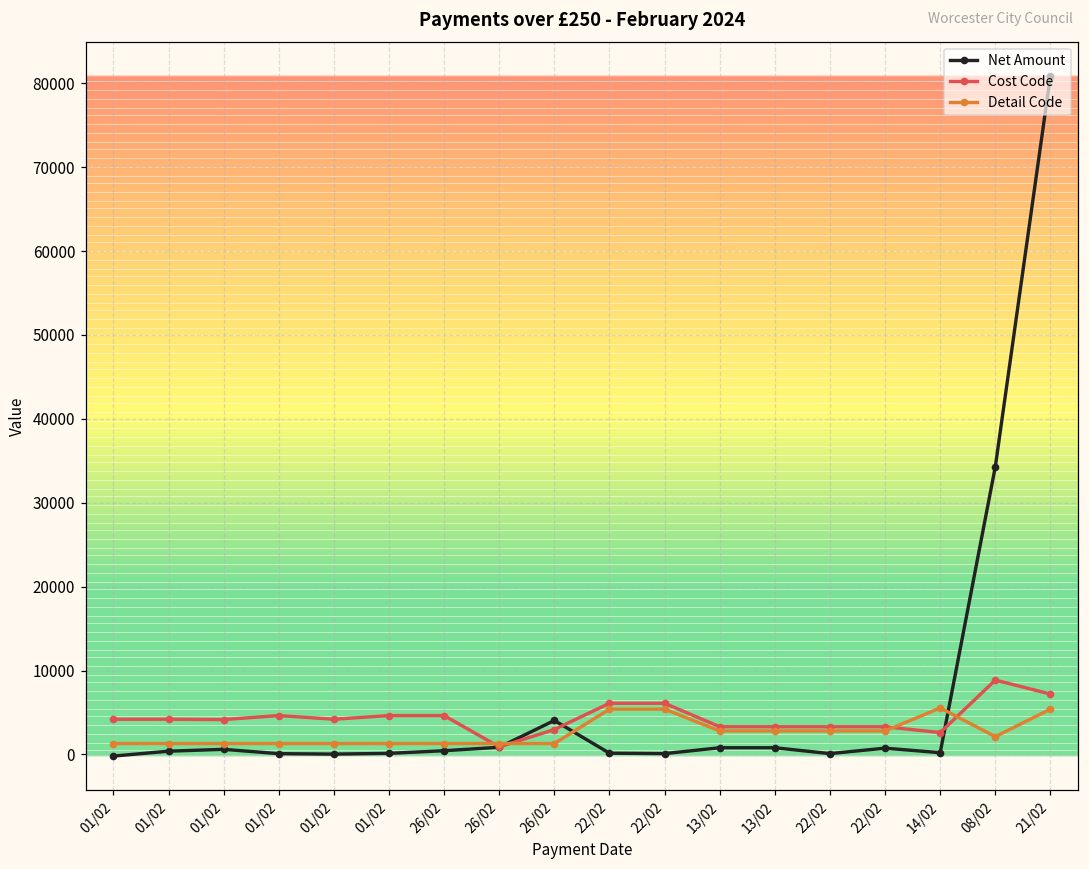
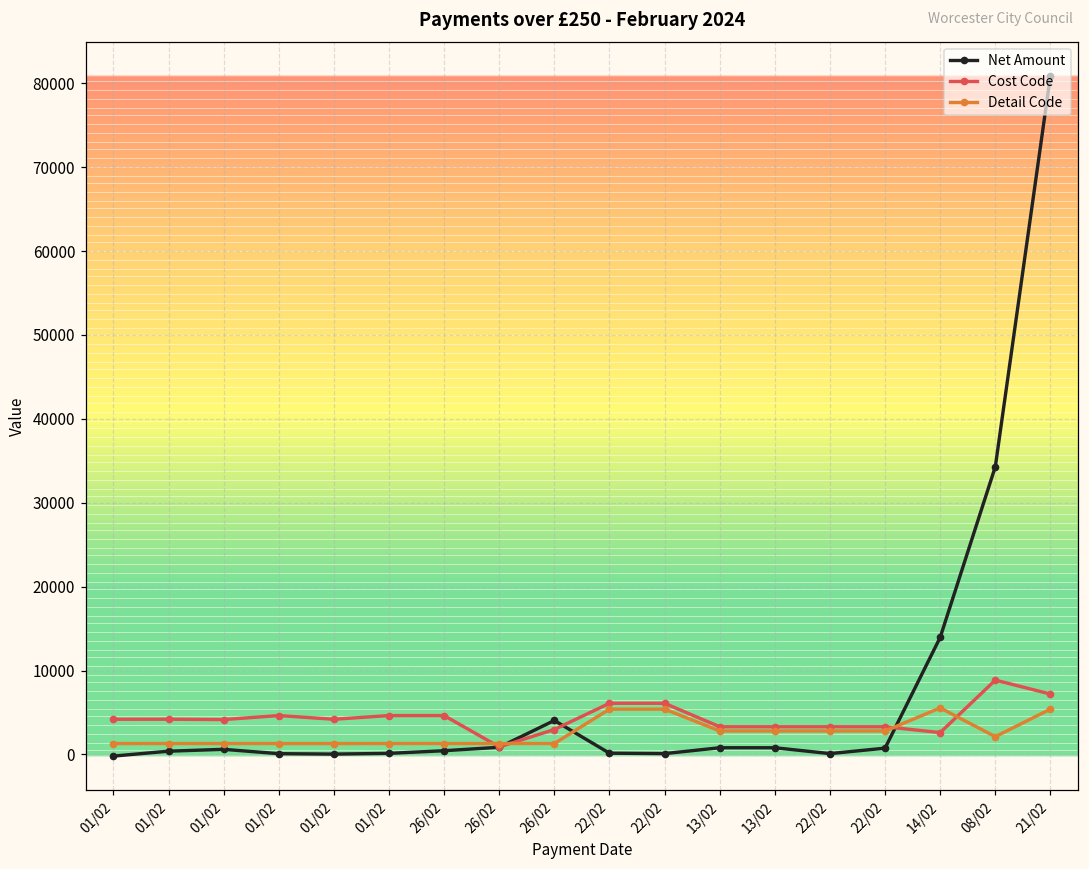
  {
    "Net Amount": {
-     "14/02": 0,
+     "14/02": 14000,
      "08/02": 34000
    }
  }
